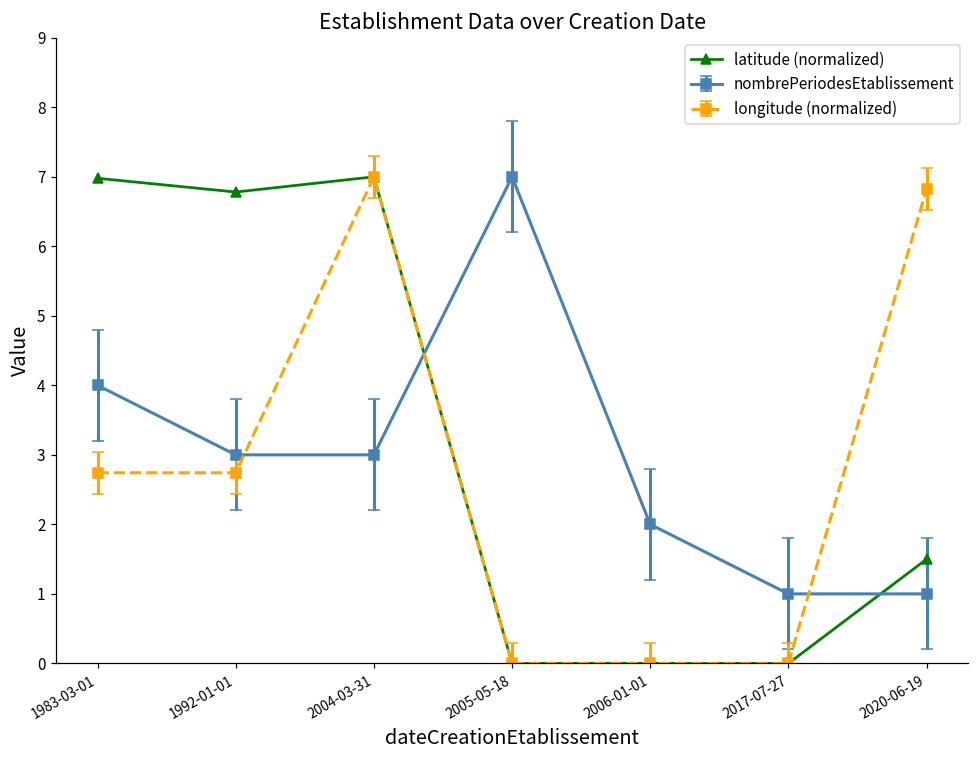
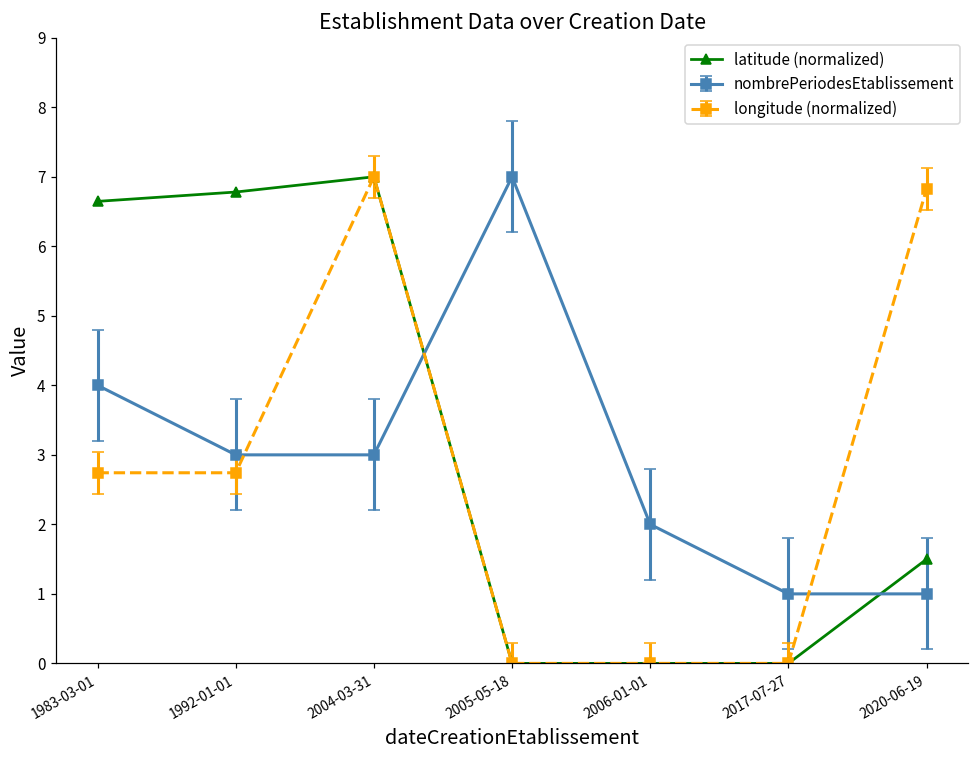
  {
    "latitude (normalized)": {
-     "1983-03-01": 7.0,
+     "1983-03-01": 6.6,
      "1992-01-01": 6.8,
      "2020-06-19": 1.5
    }
  }
